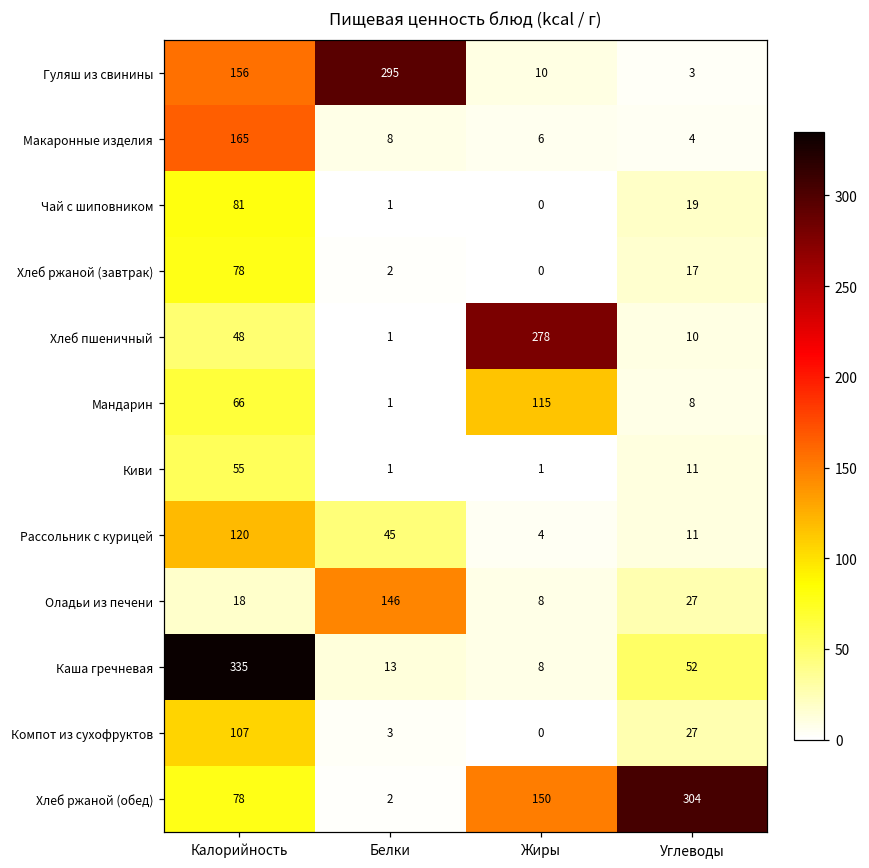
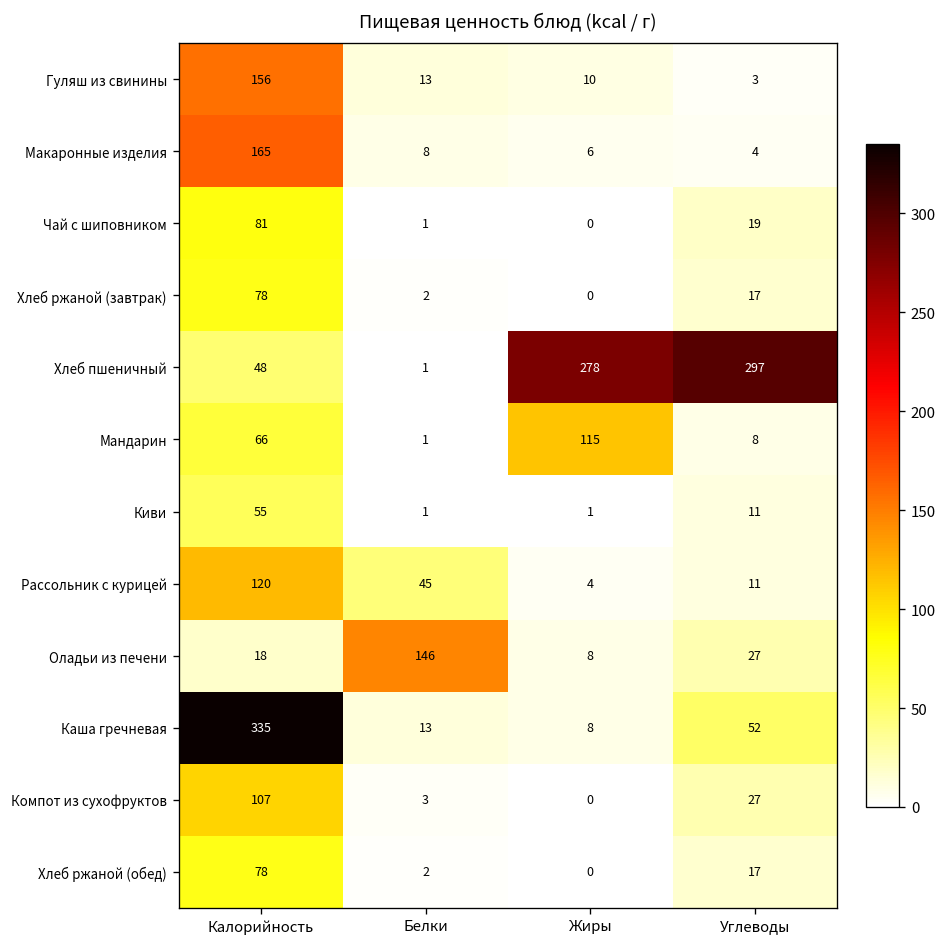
  {
    "Гуляш из свинины": {
      "Калорийность": 156,
-     "Белки": 295,
+     "Белки": 13,
      "Жиры": 10,
      "Углеводы": 3
    },
    "Макаронные изделия": {
      "Калорийность": 165,
      "Белки": 8,
      "Жиры": 6,
      "Углеводы": 4
    },
    "Чай с шиповником": {
      "Калорийность": 81,
      "Белки": 1,
      "Жиры": 0,
      "Углеводы": 19
    },
    "Хлеб ржаной (завтрак)": {
      "Калорийность": 78,
      "Белки": 2,
      "Жиры": 0,
      "Углеводы": 17
    },
    "Хлеб пшеничный": {
      "Калорийность": 48,
      "Белки": 1,
      "Жиры": 278,
-     "Углеводы": 10
+     "Углеводы": 297
    },
    "Мандарин": {
      "Калорийность": 66,
      "Белки": 1,
      "Жиры": 115,
      "Углеводы": 8
    },
    "Киви": {
      "Калорийность": 55,
      "Белки": 1,
      "Жиры": 1,
      "Углеводы": 11
    },
    "Рассольник с курицей": {
      "Калорийность": 120,
      "Белки": 45,
      "Жиры": 4,
      "Углеводы": 11
    },
    "Оладьи из печени": {
      "Калорийность": 18,
      "Белки": 146,
      "Жиры": 8,
      "Углеводы": 27
    },
    "Каша гречневая": {
      "Калорийность": 335,
      "Белки": 13,
      "Жиры": 8,
      "Углеводы": 52
    },
    "Компот из сухофруктов": {
      "Калорийность": 107,
      "Белки": 3,
      "Жиры": 0,
      "Углеводы": 27
    },
    "Хлеб ржаной (обед)": {
      "Калорийность": 78,
      "Белки": 2,
-     "Жиры": 150,
-     "Углеводы": 304
+     "Жиры": 0,
+     "Углеводы": 17
    }
  }
